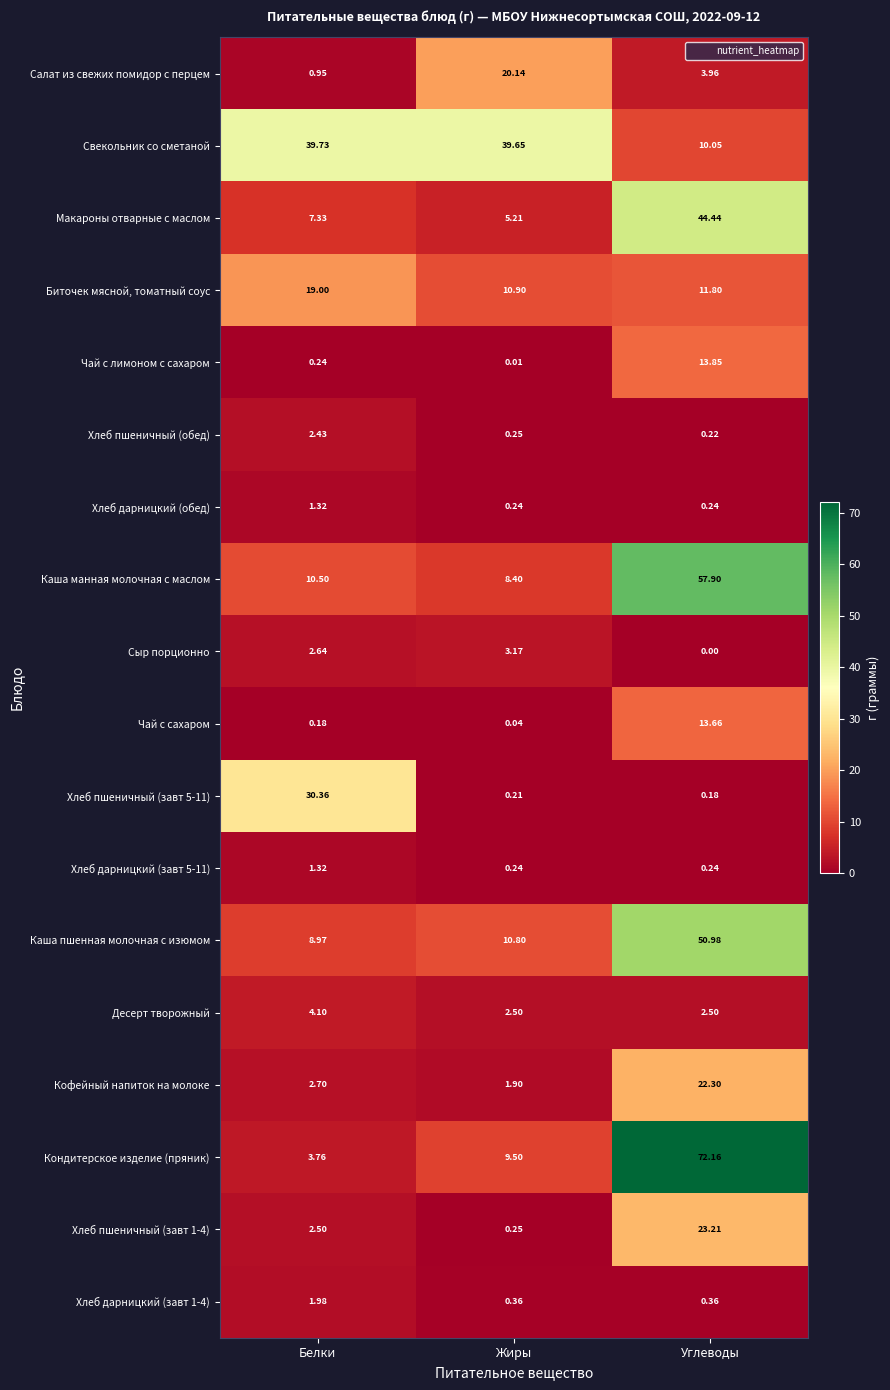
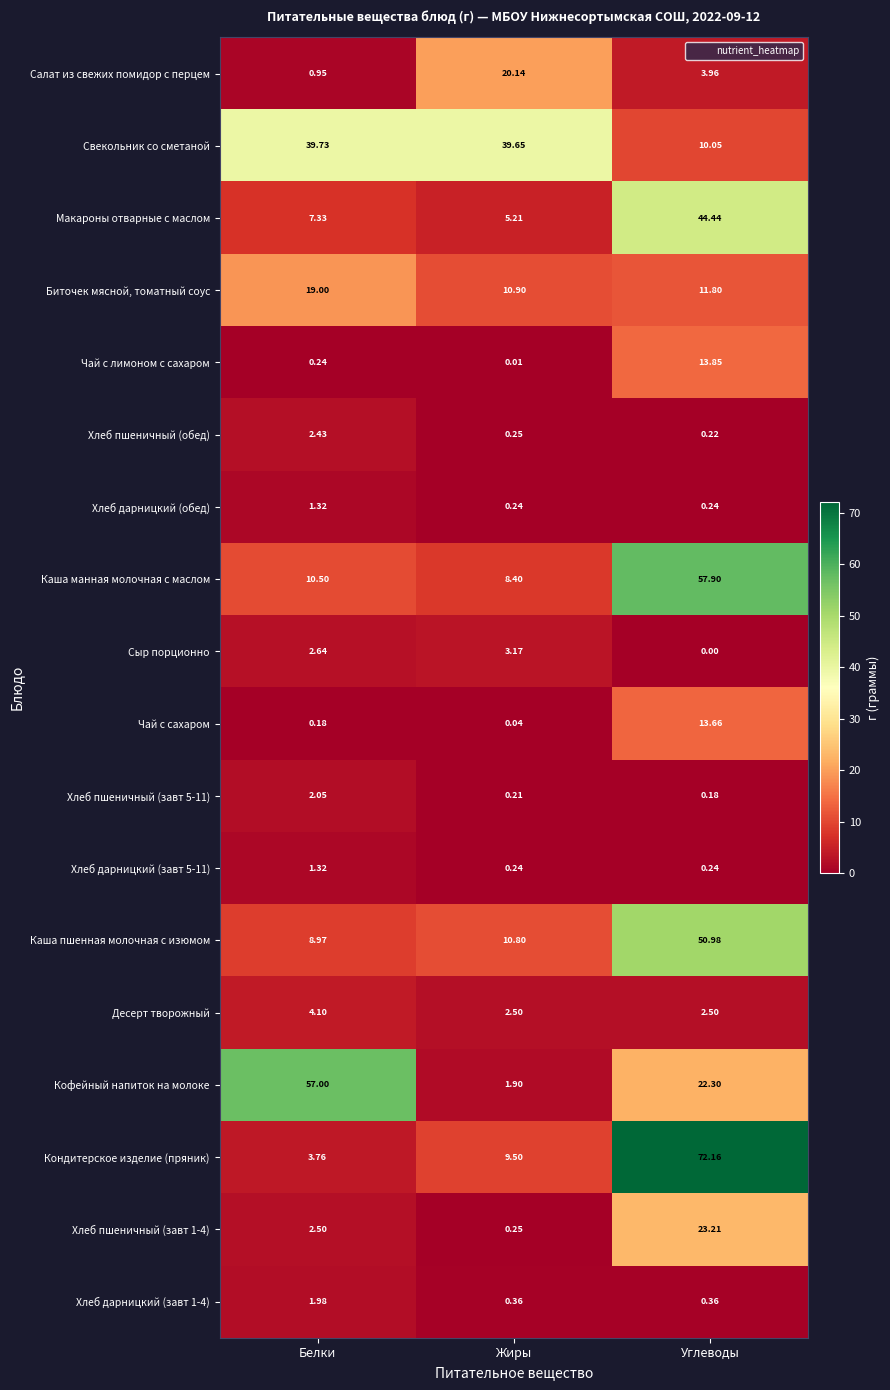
  {
    "Салат из свежих помидор с перцем": {
      "Белки": 0.95,
      "Жиры": 20.14,
      "Углеводы": 3.96
    },
    "Свекольник со сметаной": {
      "Белки": 39.73,
      "Жиры": 39.65,
      "Углеводы": 10.05
    },
    "Макароны отварные с маслом": {
      "Белки": 7.33,
      "Жиры": 5.21,
      "Углеводы": 44.44
    },
    "Биточек мясной, томатный соус": {
      "Белки": 19.00,
      "Жиры": 10.90,
      "Углеводы": 11.80
    },
    "Чай с лимоном с сахаром": {
      "Белки": 0.24,
      "Жиры": 0.01,
      "Углеводы": 13.85
    },
    "Хлеб пшеничный (обед)": {
      "Белки": 2.43,
      "Жиры": 0.25,
      "Углеводы": 0.22
    },
    "Хлеб дарницкий (обед)": {
      "Белки": 1.32,
      "Жиры": 0.24,
      "Углеводы": 0.24
    },
    "Каша манная молочная с маслом": {
      "Белки": 10.50,
      "Жиры": 8.40,
      "Углеводы": 57.90
    },
    "Сыр порционно": {
      "Белки": 2.64,
      "Жиры": 3.17,
      "Углеводы": 0.00
    },
    "Чай с сахаром": {
      "Белки": 0.18,
      "Жиры": 0.04,
      "Углеводы": 13.66
    },
    "Хлеб пшеничный (завт 5-11)": {
-     "Белки": 30.36,
+     "Белки": 2.05,
      "Жиры": 0.21,
      "Углеводы": 0.18
    },
    "Хлеб дарницкий (завт 5-11)": {
      "Белки": 1.32,
      "Жиры": 0.24,
      "Углеводы": 0.24
    },
    "Каша пшенная молочная с изюмом": {
      "Белки": 8.97,
      "Жиры": 10.80,
      "Углеводы": 50.98
    },
    "Десерт творожный": {
      "Белки": 4.10,
      "Жиры": 2.50,
      "Углеводы": 2.50
    },
    "Кофейный напиток на молоке": {
-     "Белки": 2.70,
+     "Белки": 57.00,
      "Жиры": 1.90,
      "Углеводы": 22.30
    },
    "Кондитерское изделие (пряник)": {
      "Белки": 3.76,
      "Жиры": 9.50,
      "Углеводы": 72.16
    },
    "Хлеб пшеничный (завт 1-4)": {
      "Белки": 2.50,
      "Жиры": 0.25,
      "Углеводы": 23.21
    },
    "Хлеб дарницкий (завт 1-4)": {
      "Белки": 1.98,
      "Жиры": 0.36,
      "Углеводы": 0.36
    }
  }
